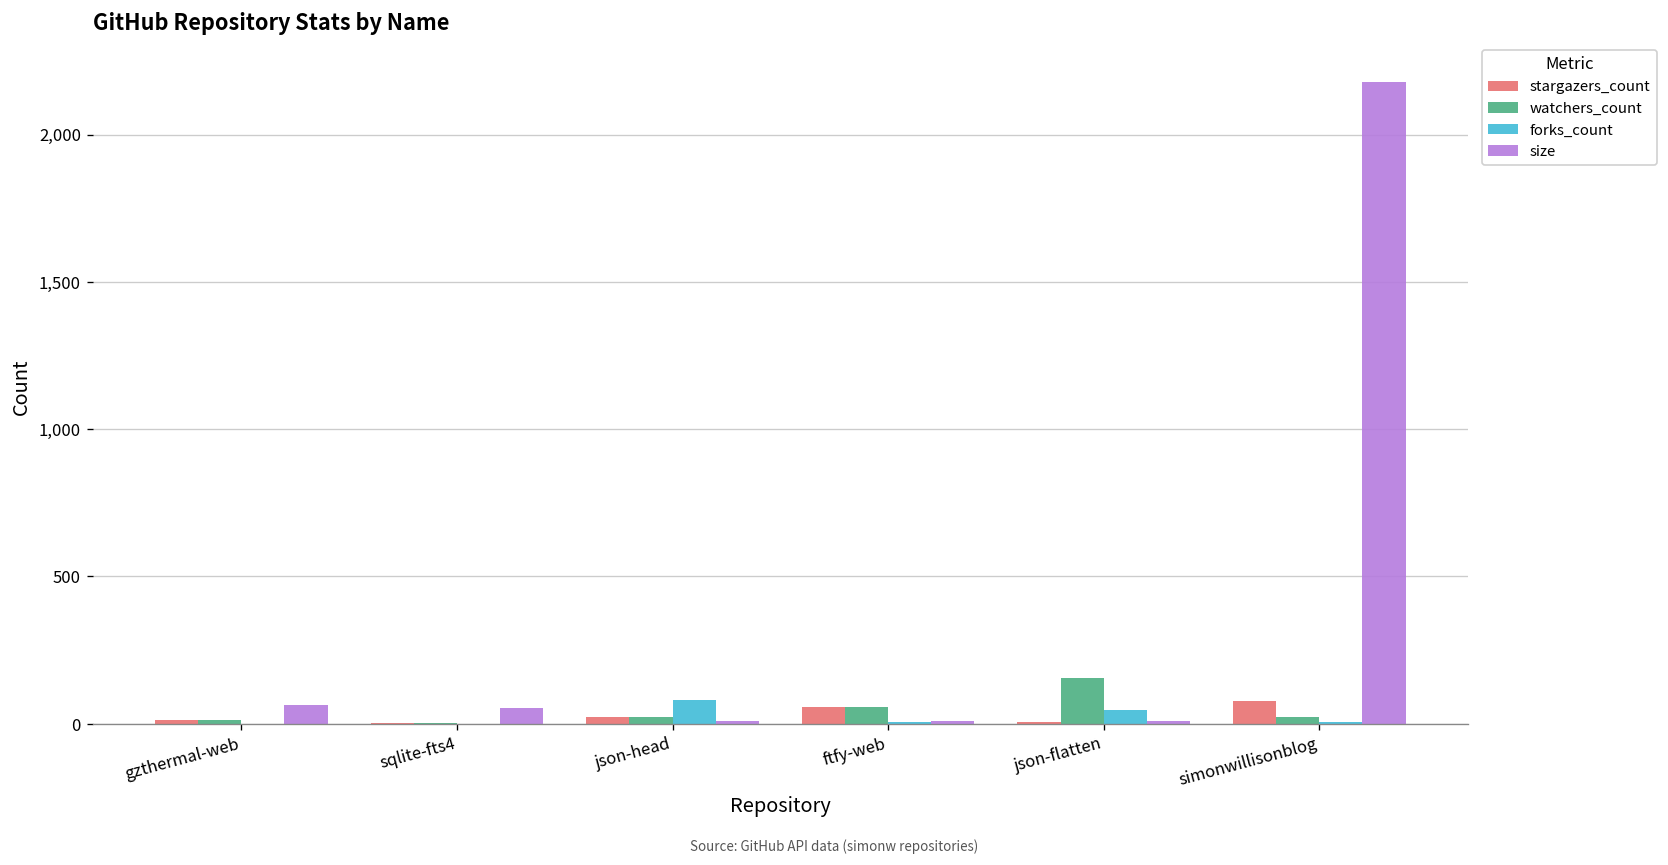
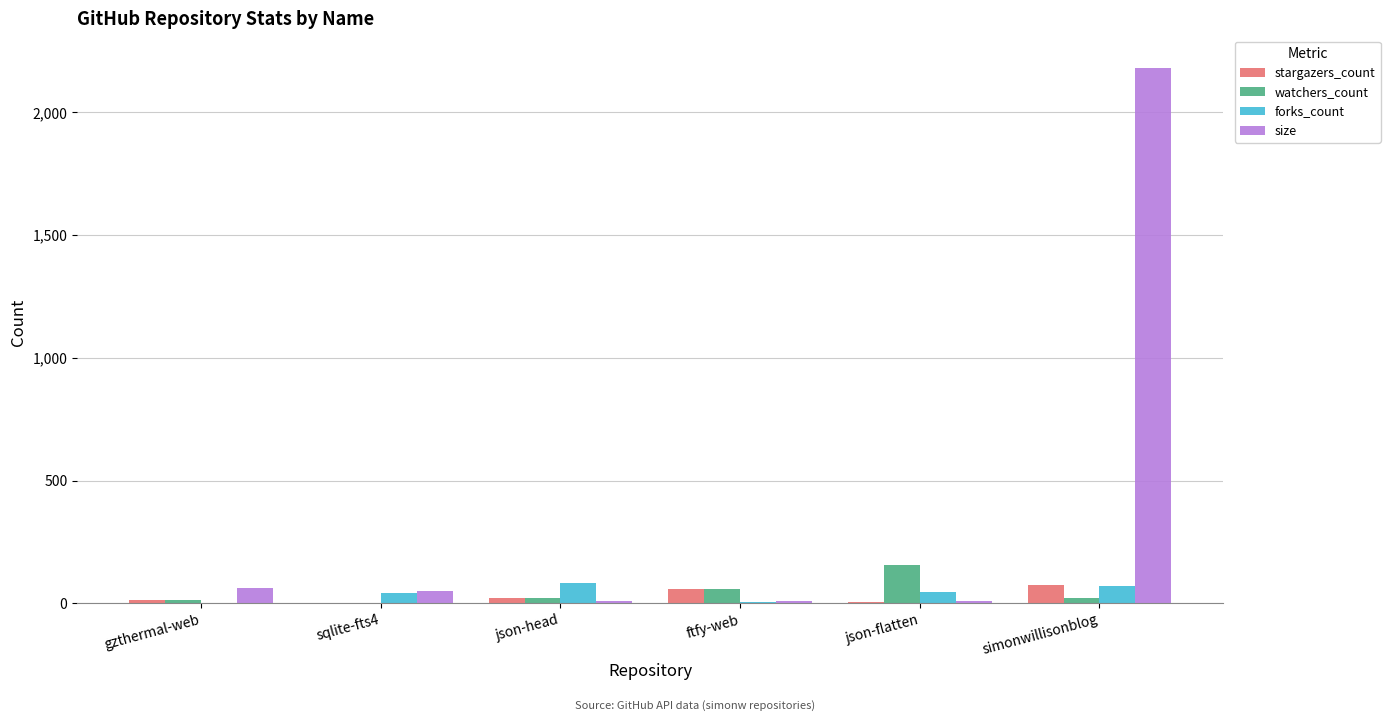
  {
    "stargazers_count": {
      "gzthermal-web": "10",
      "json-head": "20",
      "ftfy-web": "60",
      "simonwillisonblog": "80"
    },
    "watchers_count": {
      "gzthermal-web": "10",
      "json-head": "20",
      "ftfy-web": "60",
      "json-flatten": "160",
      "simonwillisonblog": "20"
    },
    "forks_count": {
      "gzthermal-web": "0",
-     "sqlite-fts4": "0",
+     "sqlite-fts4": "40",
      "json-head": "80",
      "json-flatten": "50",
-     "simonwillisonblog": "10"
+     "simonwillisonblog": "70"
    },
    "size": {
      "gzthermal-web": "60",
      "sqlite-fts4": "50",
      "ftfy-web": "10",
      "simonwillisonblog": "2,180"
    }
  }
